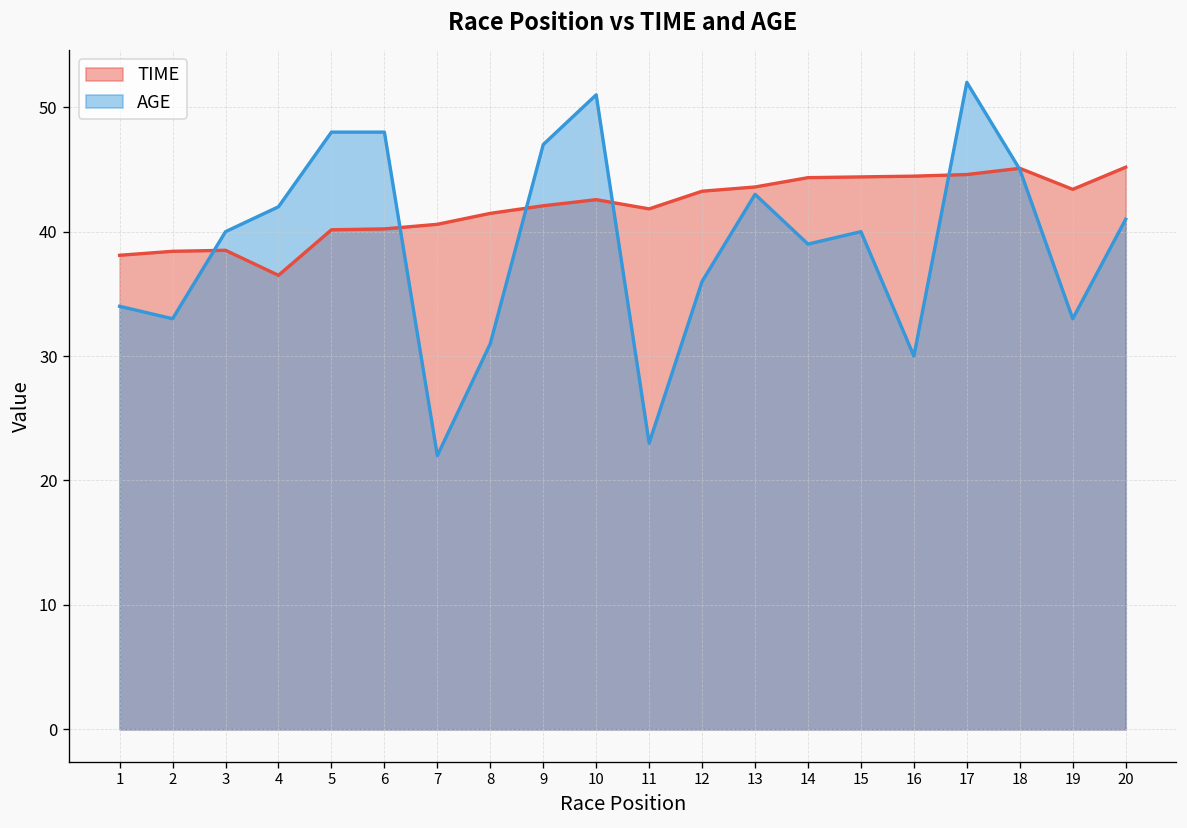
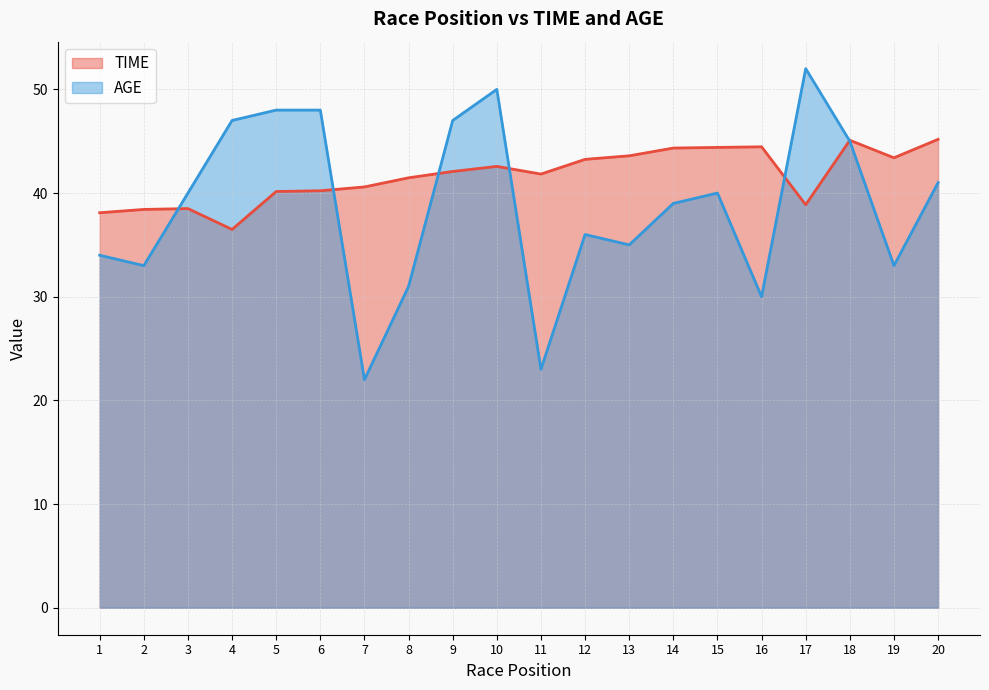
  {
    "TIME": {
      "1": 38.1,
      "2": 38.4,
      "3": 38.5,
      "4": 36.5,
      "5": 40.2,
      "6": 40.2,
      "7": 40.6,
      "8": 41.5,
      "9": 42.1,
      "10": 42.6,
      "11": 41.8,
      "12": 43.3,
      "13": 43.6,
      "14": 44.3,
      "15": 44.4,
      "16": 44.5,
-     "17": 44.6,
+     "17": 38.9,
      "19": 43.4,
      "20": 45.2
    },
    "AGE": {
      "1": 34,
      "2": 33,
      "3": 40,
-     "4": 42,
+     "4": 47,
      "5": 48,
      "6": 48,
      "7": 22,
      "8": 31,
      "9": 47,
-     "10": 51,
+     "10": 50,
      "11": 23,
      "12": 36,
-     "13": 43,
+     "13": 35,
      "14": 39,
      "15": 40,
      "16": 30,
      "17": 52,
      "19": 33,
      "20": 41
    }
  }
